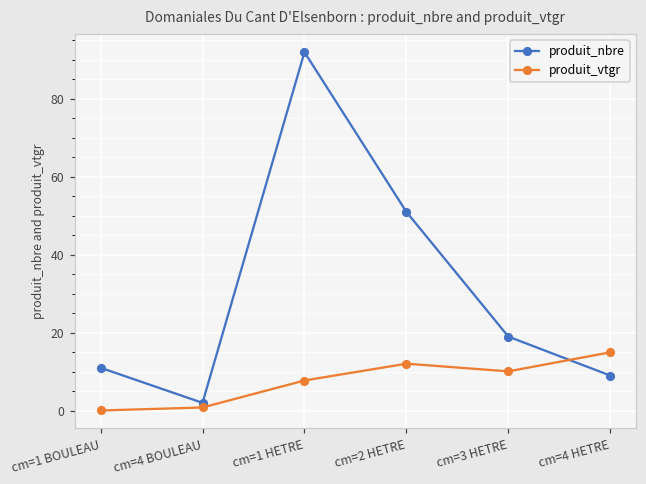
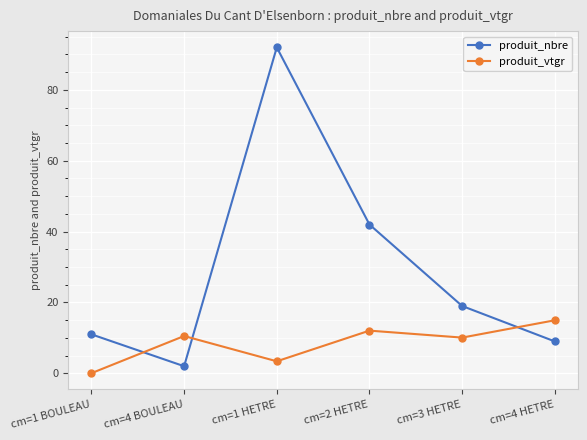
  {
    "produit_nbre": {
      "cm=1 BOULEAU": 11,
      "cm=4 BOULEAU": 2,
      "cm=1 HETRE": 92,
-     "cm=2 HETRE": 51,
+     "cm=2 HETRE": 42,
      "cm=3 HETRE": 19,
      "cm=4 HETRE": 9
    },
    "produit_vtgr": {
      "cm=1 BOULEAU": 0,
-     "cm=4 BOULEAU": 1,
-     "cm=1 HETRE": 8,
+     "cm=4 BOULEAU": 11,
+     "cm=1 HETRE": 3,
      "cm=2 HETRE": 12,
      "cm=3 HETRE": 10,
      "cm=4 HETRE": 15
    }
  }
